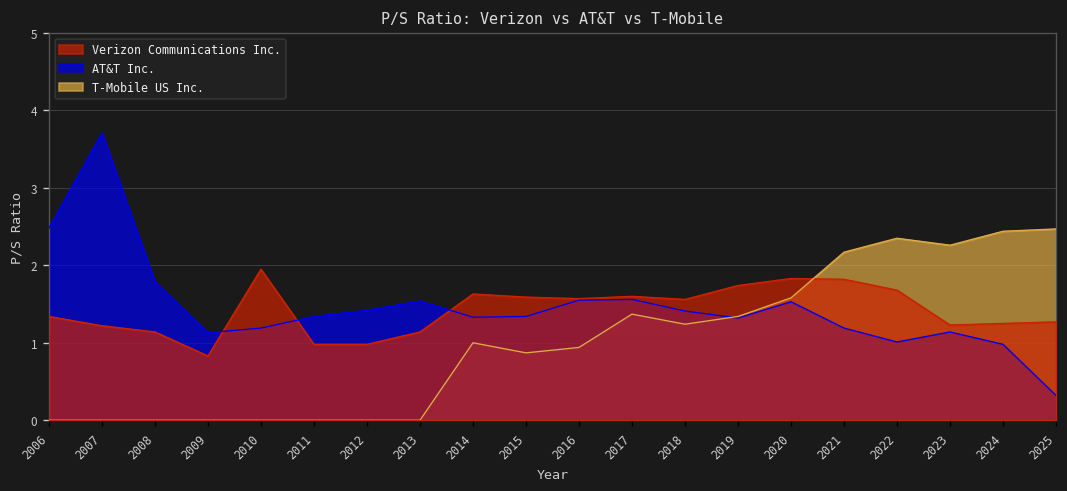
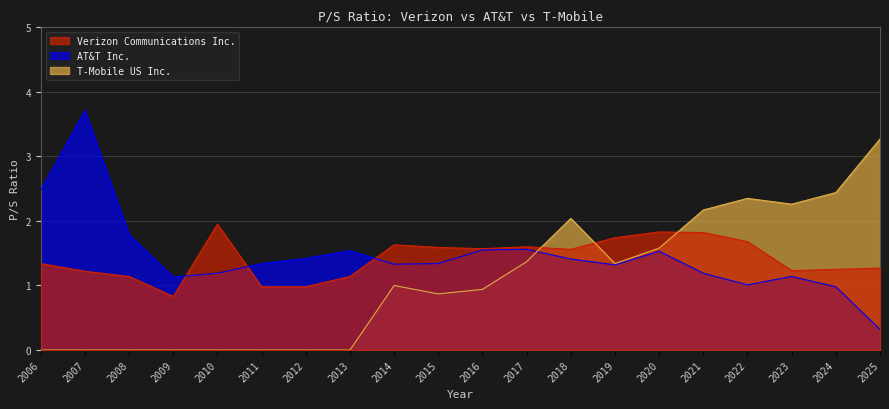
  {
    "Verizon Communications Inc.": {
      "2006": 1.3,
      "2007": 1.2,
      "2008": 1.1,
      "2009": 0.8,
      "2010": 2.0,
      "2011": 1.0,
      "2012": 1.0,
      "2013": 1.1,
      "2014": 1.6,
      "2015": 1.6,
      "2017": 1.6,
      "2018": 1.6,
      "2019": 1.7,
      "2020": 1.8,
      "2021": 1.8,
      "2022": 1.7,
      "2023": 1.2,
      "2024": 1.3,
      "2025": 1.3
    },
    "AT&T Inc.": {
      "2006": 2.5,
      "2007": 3.7,
      "2008": 1.8,
      "2009": 1.1,
      "2010": 1.2,
      "2011": 1.3,
      "2012": 1.4,
      "2013": 1.5,
      "2014": 1.3,
      "2015": 1.3,
      "2017": 1.6,
      "2018": 1.4,
      "2020": 1.5,
      "2021": 1.2,
      "2022": 1.0,
      "2023": 1.1,
      "2024": 1.0,
      "2025": 0.3
    },
    "T-Mobile US Inc.": {
      "2006": 0.0,
      "2007": 0.0,
      "2008": 0.0,
      "2009": 0.0,
      "2010": 0.0,
      "2011": 0.0,
      "2012": 0.0,
      "2013": 0.0,
      "2014": 1.0,
      "2015": 0.9,
      "2016": 0.9,
      "2017": 1.4,
-     "2018": 1.2,
+     "2018": 2.0,
      "2020": 1.6,
      "2021": 2.2,
      "2022": 2.4,
      "2023": 2.3,
      "2024": 2.4,
-     "2025": 2.5
+     "2025": 3.3
    }
  }
